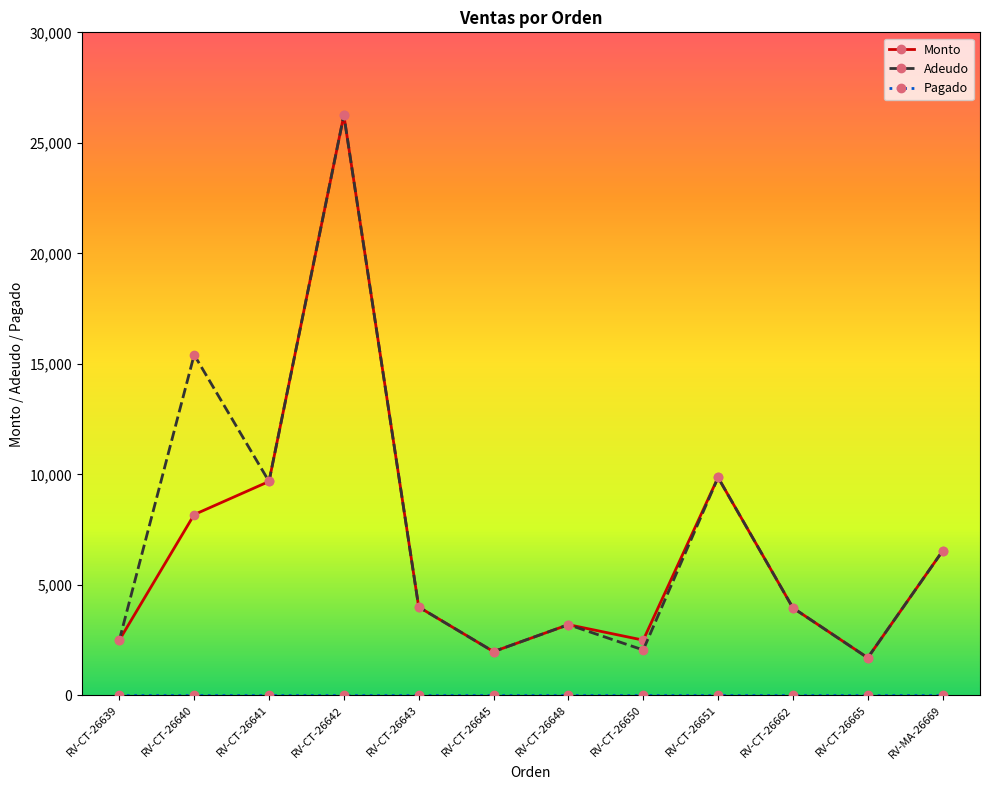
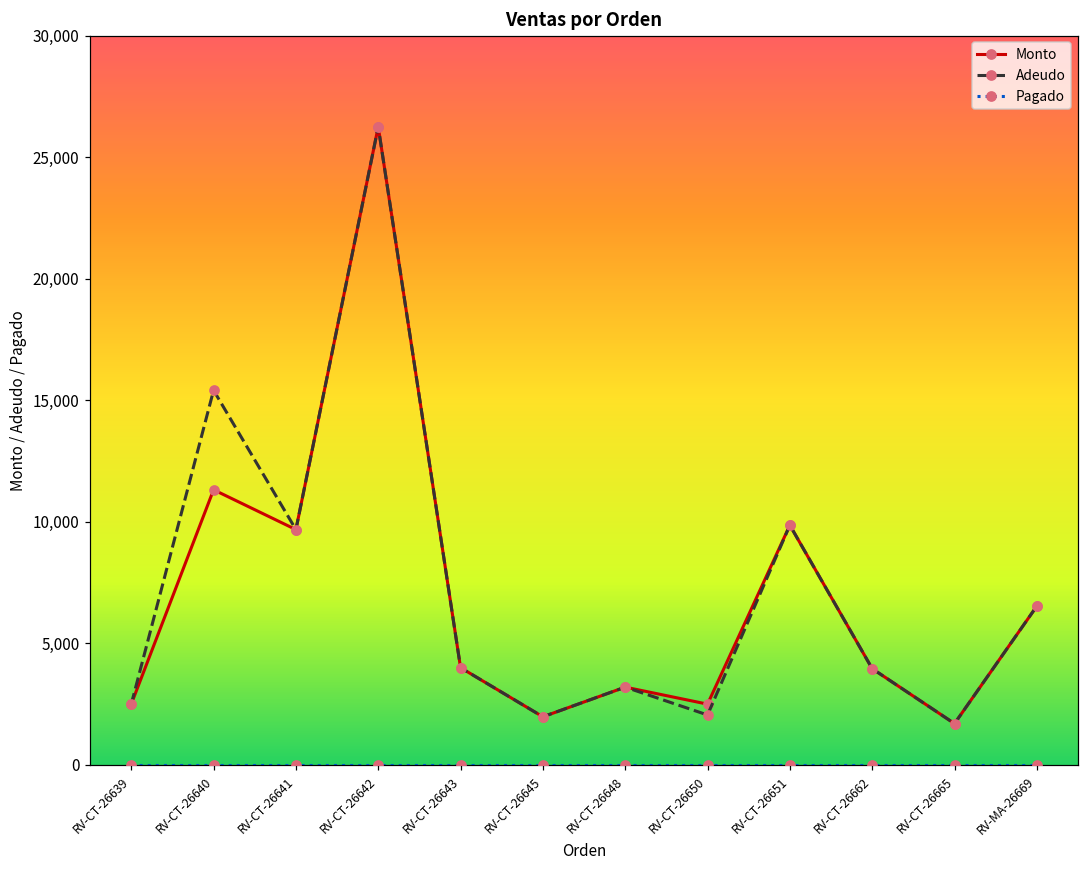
  {
    "Monto": {
-     "RV-CT-26640": "8,200",
+     "RV-CT-26640": "11,300",
      "RV-CT-26650": "2,500"
    },
    "Adeudo": {
      "RV-CT-26640": "15,400",
      "RV-CT-26650": "2,100"
    },
    "Pagado": {
      "RV-CT-26639": "0",
      "RV-CT-26640": "0",
      "RV-CT-26641": "0",
      "RV-CT-26642": "0",
      "RV-CT-26643": "0",
      "RV-CT-26645": "0",
      "RV-CT-26648": "0",
      "RV-CT-26650": "0",
      "RV-CT-26651": "0",
      "RV-CT-26662": "0",
      "RV-CT-26665": "0",
      "RV-MA-26669": "0"
    }
  }
